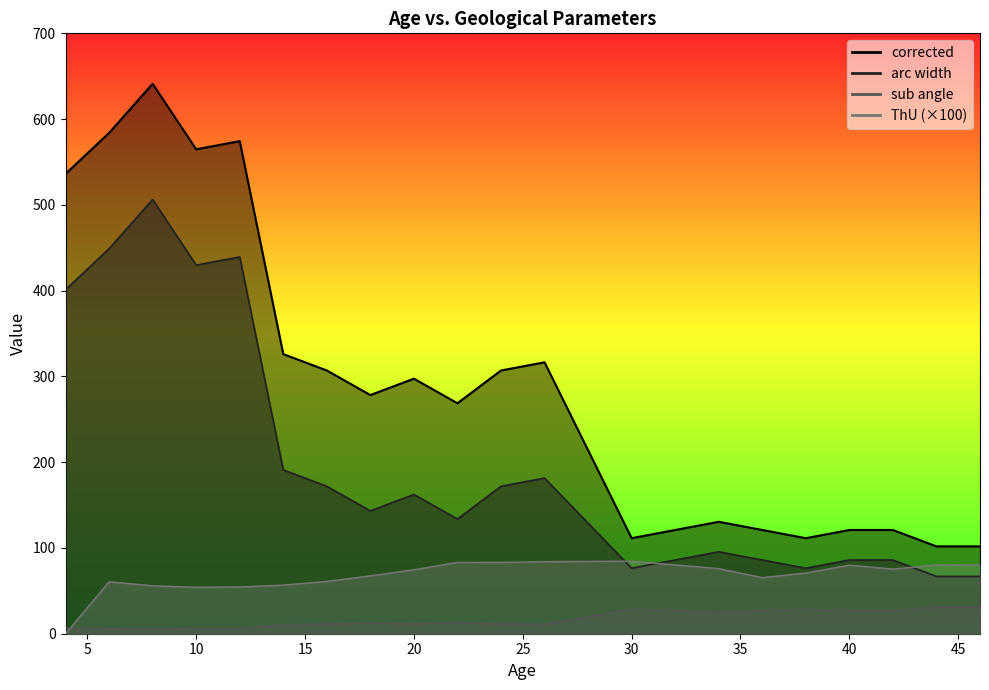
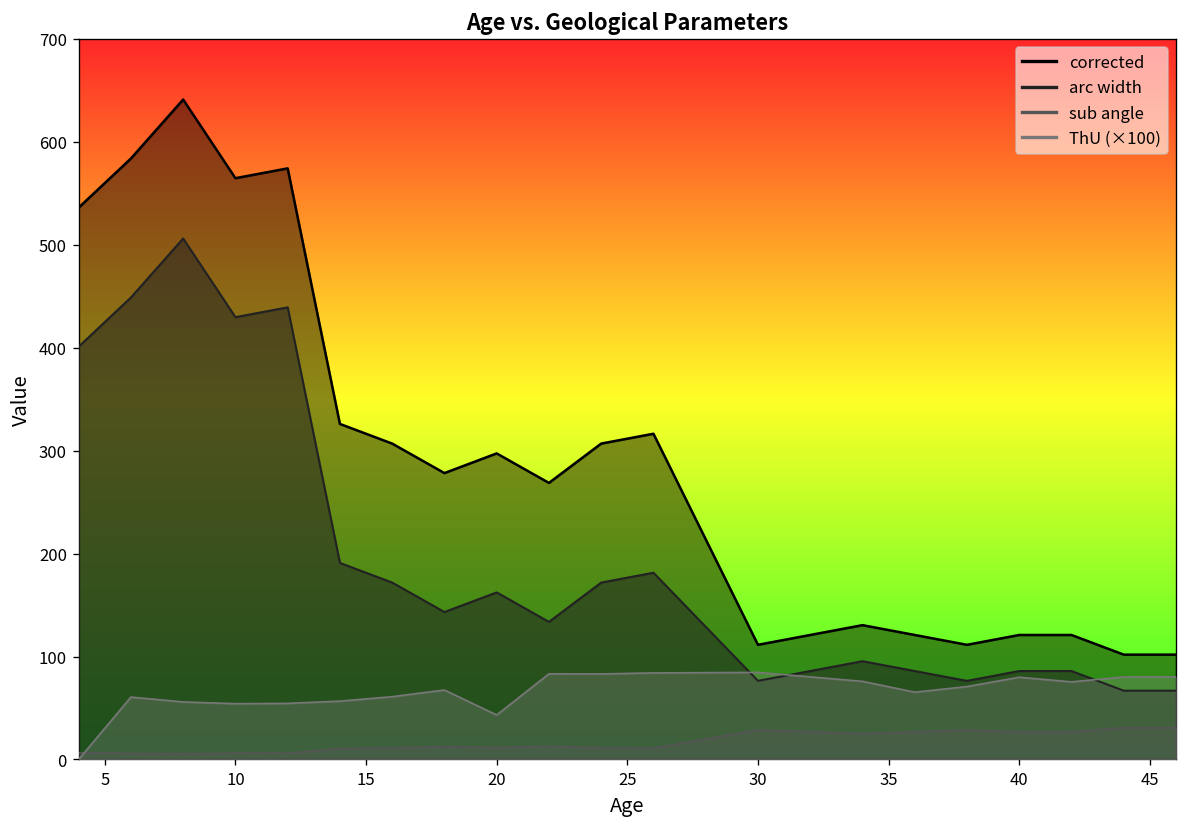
  {
    "ThU (×100)": {
      "10": 50,
-     "20": 70,
+     "20": 40,
      "30": 80,
      "40": 80
    }
  }
